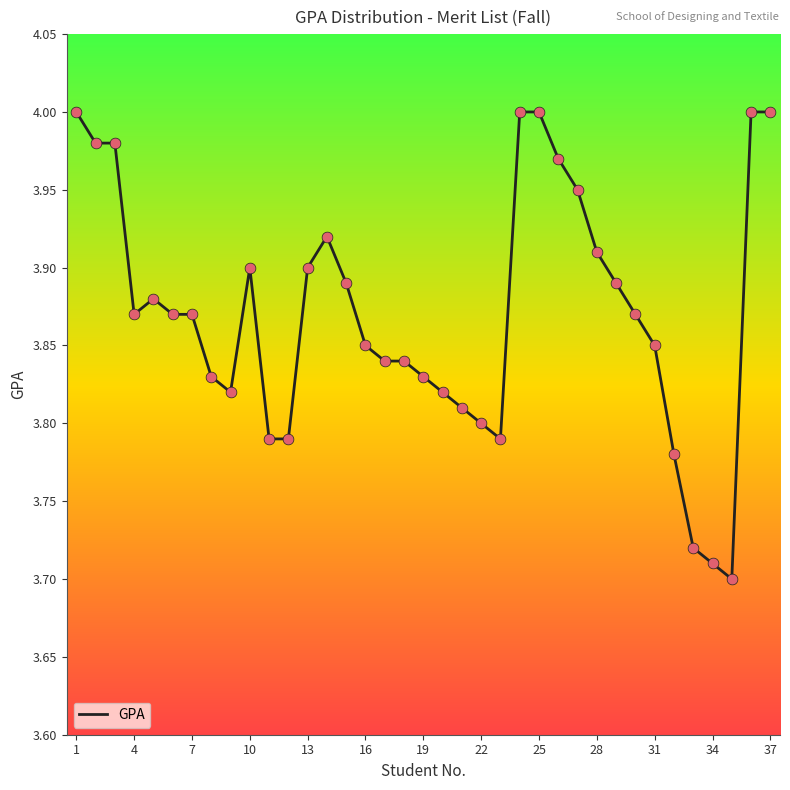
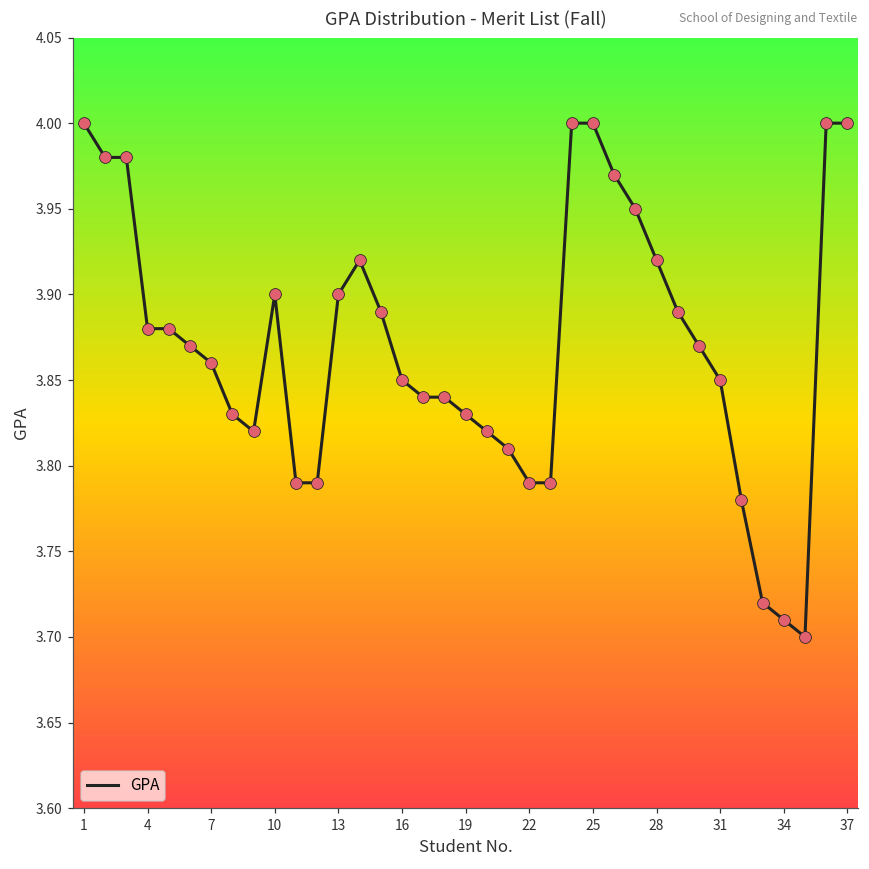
  {
    "1": 4.00,
-   "4": 3.87,
-   "7": 3.87,
+   "4": 3.88,
+   "7": 3.86,
    "10": 3.90,
    "13": 3.90,
    "16": 3.85,
    "19": 3.83,
-   "22": 3.80,
+   "22": 3.79,
    "25": 4.00,
-   "28": 3.91,
+   "28": 3.92,
    "31": 3.85,
    "34": 3.71,
    "37": 4.00
  }
